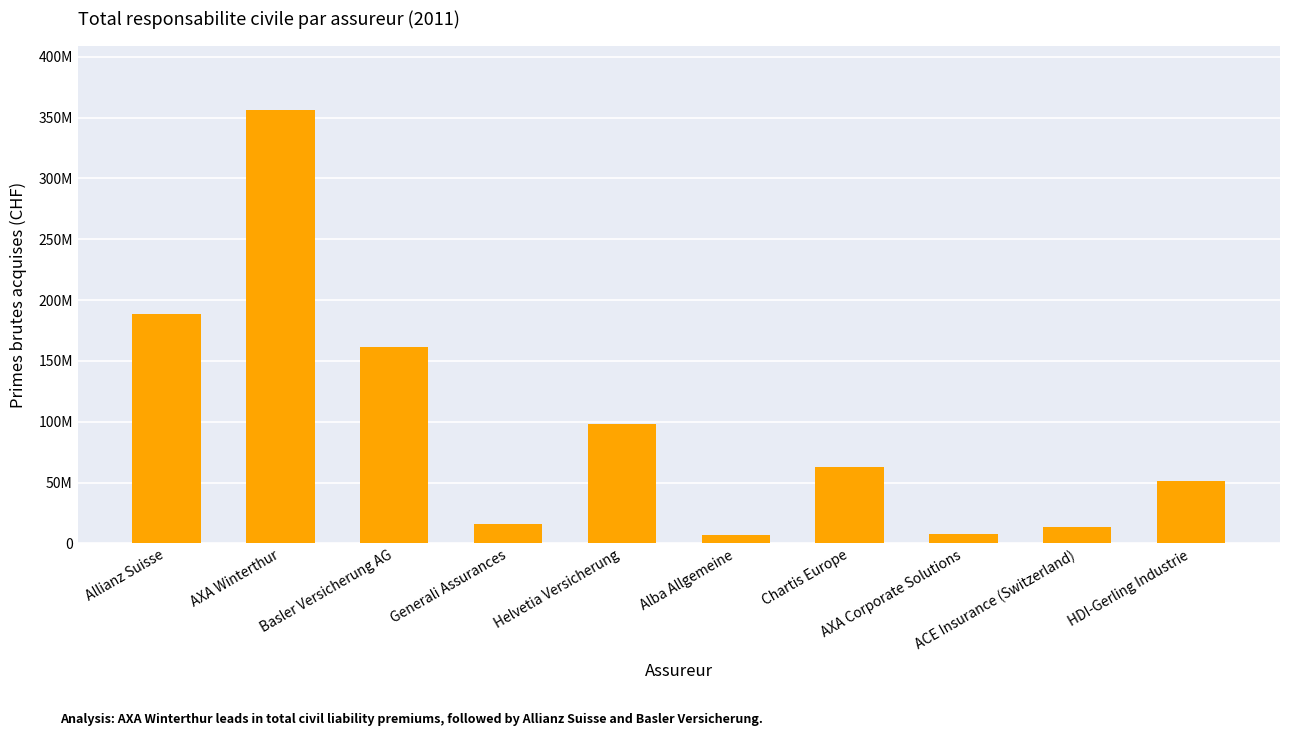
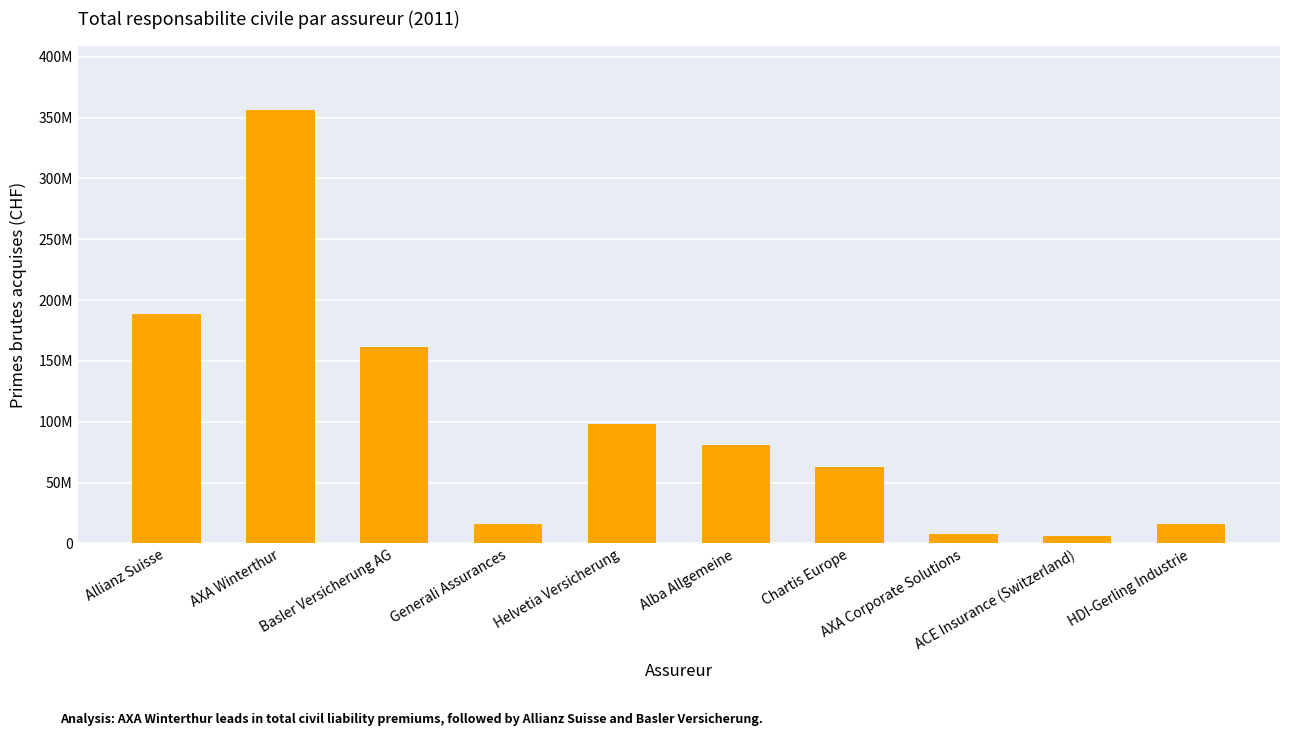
  {
    "Allianz Suisse": 188000000,
    "AXA Winterthur": 356000000,
    "Basler Versicherung AG": 161000000,
    "Generali Assurances": 16000000,
    "Helvetia Versicherung": 99000000,
-   "Alba Allgemeine": 7000000,
+   "Alba Allgemeine": 81000000,
    "Chartis Europe": 63000000,
    "AXA Corporate Solutions": 8000000,
-   "ACE Insurance (Switzerland)": 13000000,
-   "HDI-Gerling Industrie": 52000000
+   "ACE Insurance (Switzerland)": 6000000,
+   "HDI-Gerling Industrie": 16000000
  }
